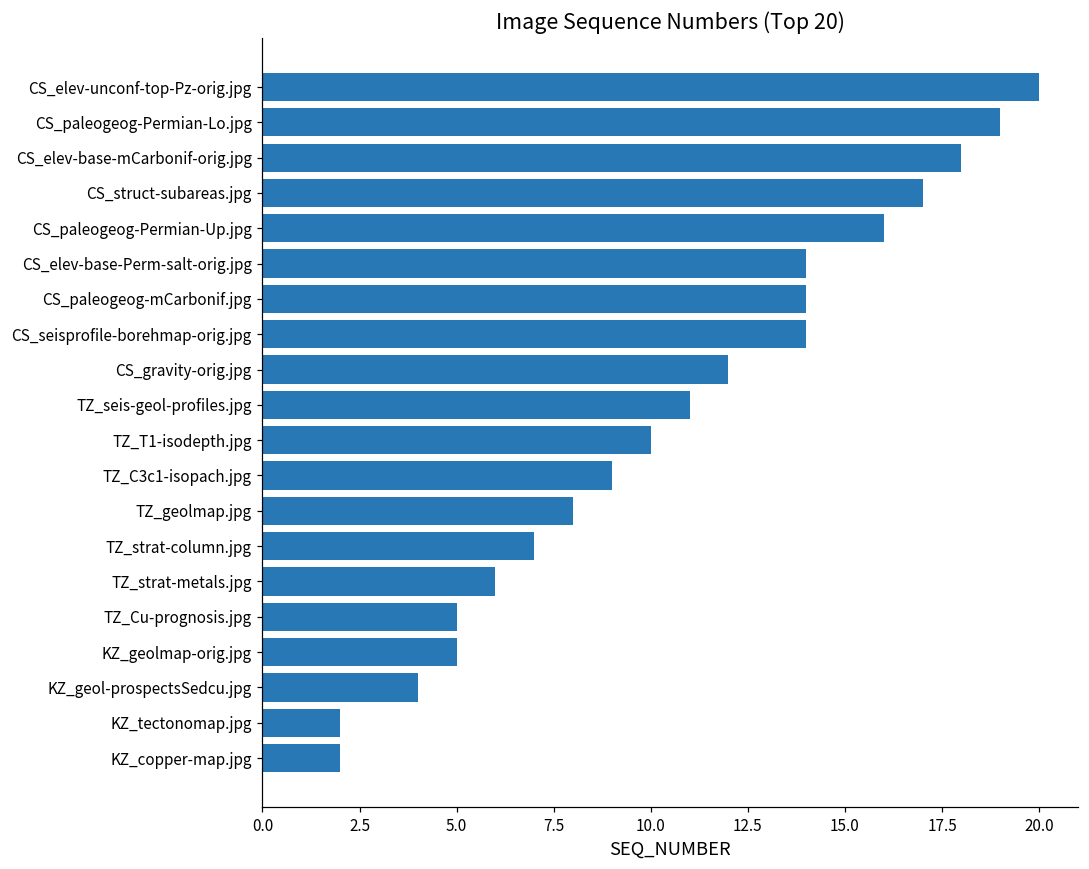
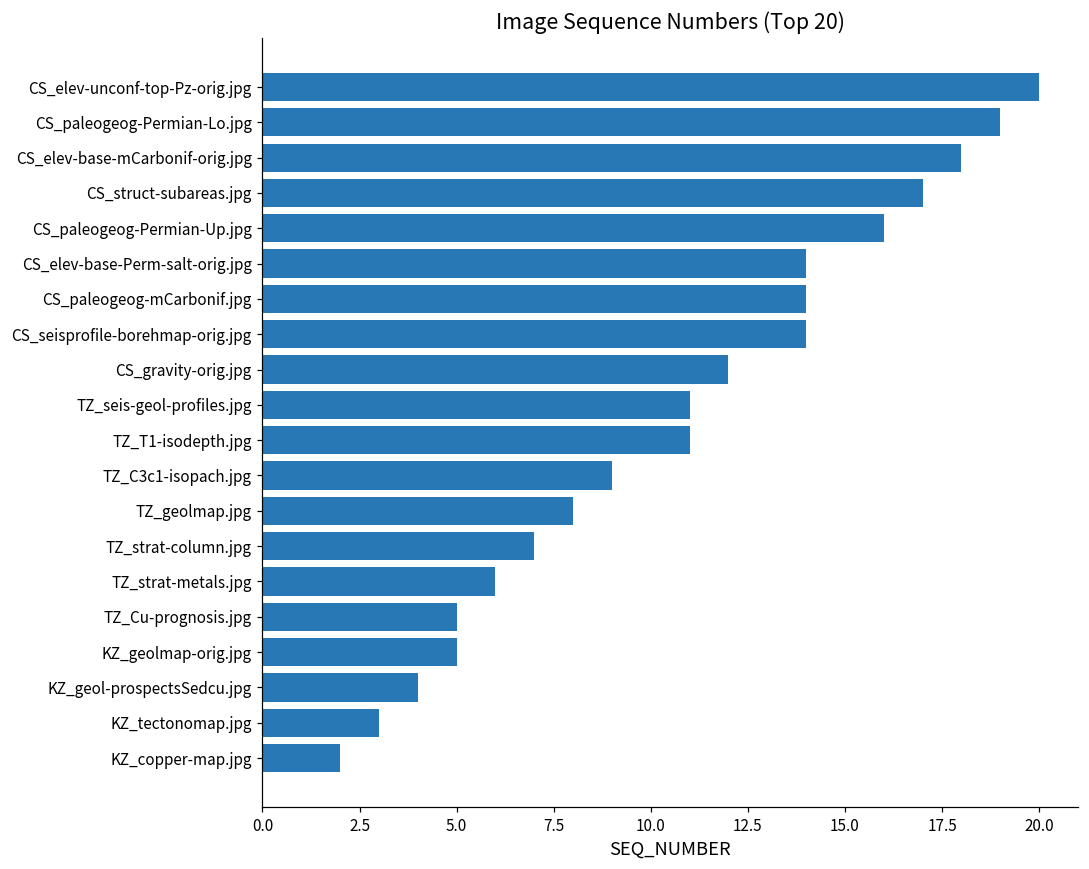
  {
    "CS_elev-unconf-top-Pz-orig.jpg": 20,
    "CS_paleogeog-Permian-Lo.jpg": 19,
    "CS_elev-base-mCarbonif-orig.jpg": 18,
    "CS_struct-subareas.jpg": 17,
    "CS_paleogeog-Permian-Up.jpg": 16,
    "CS_elev-base-Perm-salt-orig.jpg": 14,
    "CS_paleogeog-mCarbonif.jpg": 14,
    "CS_seisprofile-borehmap-orig.jpg": 14,
    "CS_gravity-orig.jpg": 12,
    "TZ_seis-geol-profiles.jpg": 11,
-   "TZ_T1-isodepth.jpg": 10,
+   "TZ_T1-isodepth.jpg": 11,
    "TZ_C3c1-isopach.jpg": 9,
    "TZ_geolmap.jpg": 8,
    "TZ_strat-column.jpg": 7,
    "TZ_strat-metals.jpg": 6,
    "TZ_Cu-prognosis.jpg": 5,
    "KZ_geolmap-orig.jpg": 5,
    "KZ_geol-prospectsSedcu.jpg": 4,
-   "KZ_tectonomap.jpg": 2,
+   "KZ_tectonomap.jpg": 3,
    "KZ_copper-map.jpg": 2
  }
